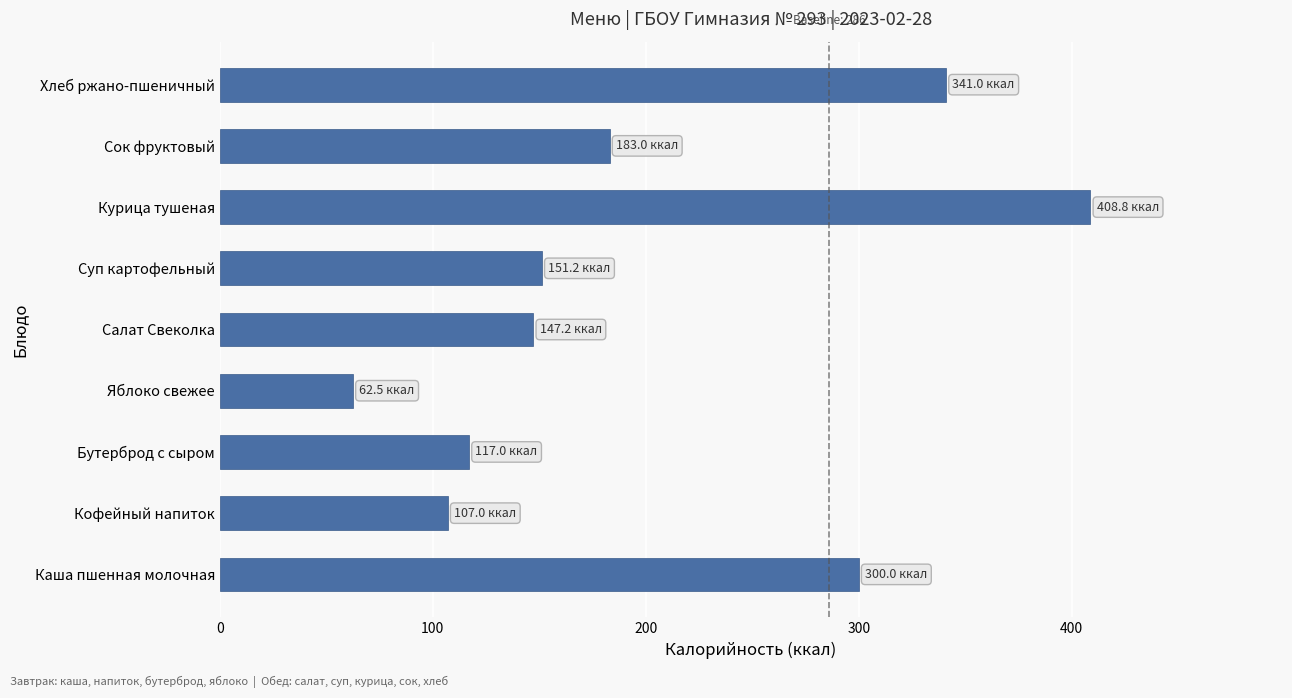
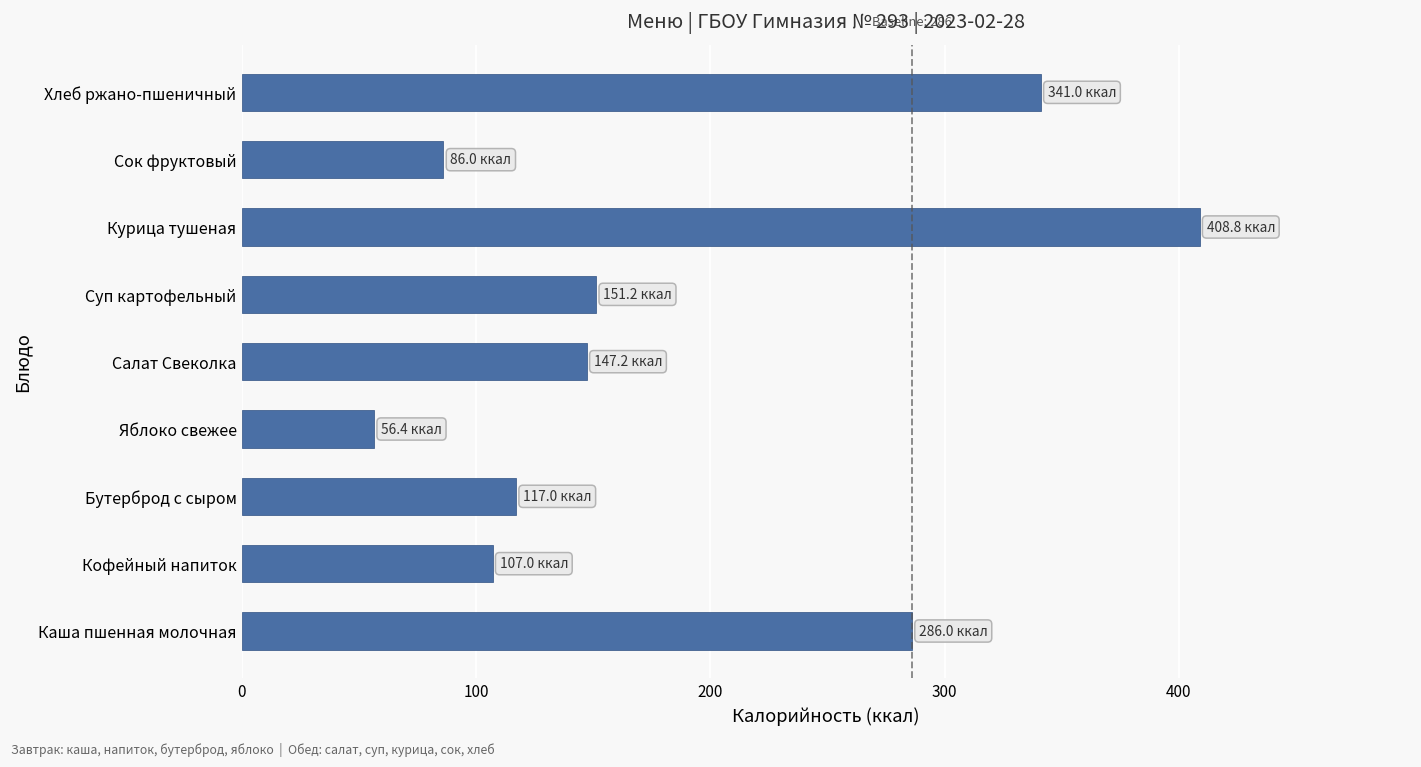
  {
-   "Сок фруктовый": 183.0,
-   "Яблоко свежее": 62.5,
-   "Каша пшенная молочная": 300.0
+   "Сок фруктовый": 86.0,
+   "Яблоко свежее": 56.4,
+   "Каша пшенная молочная": 286.0
  }
